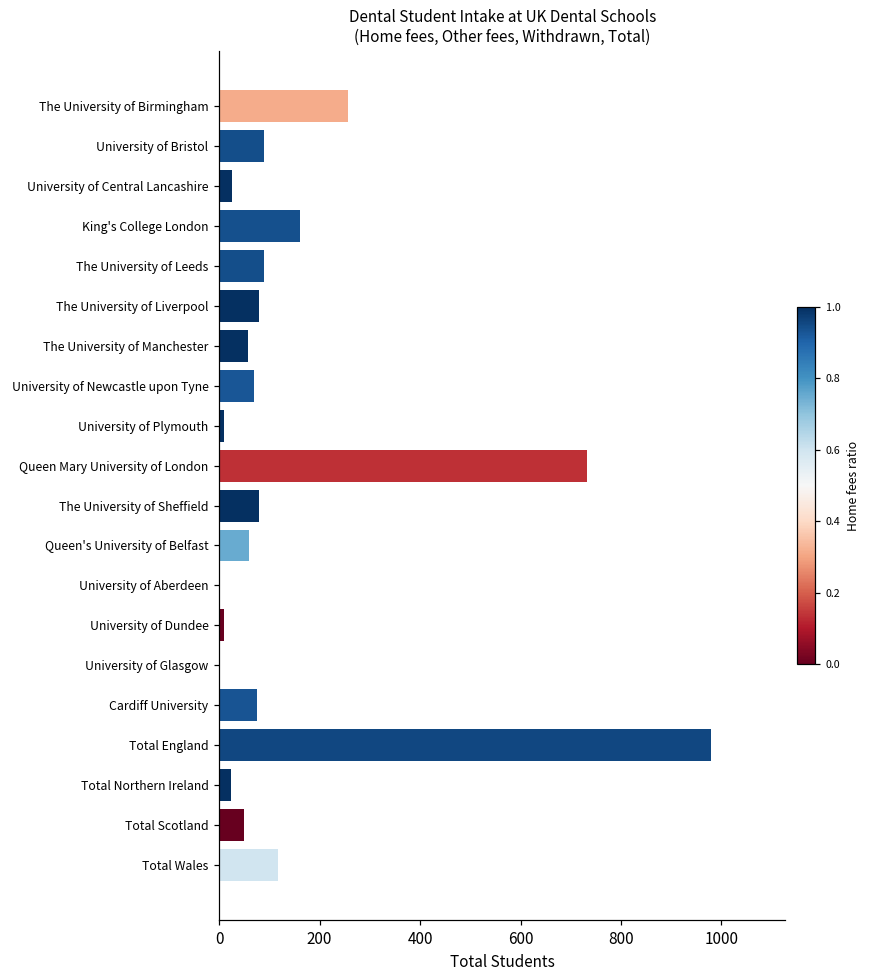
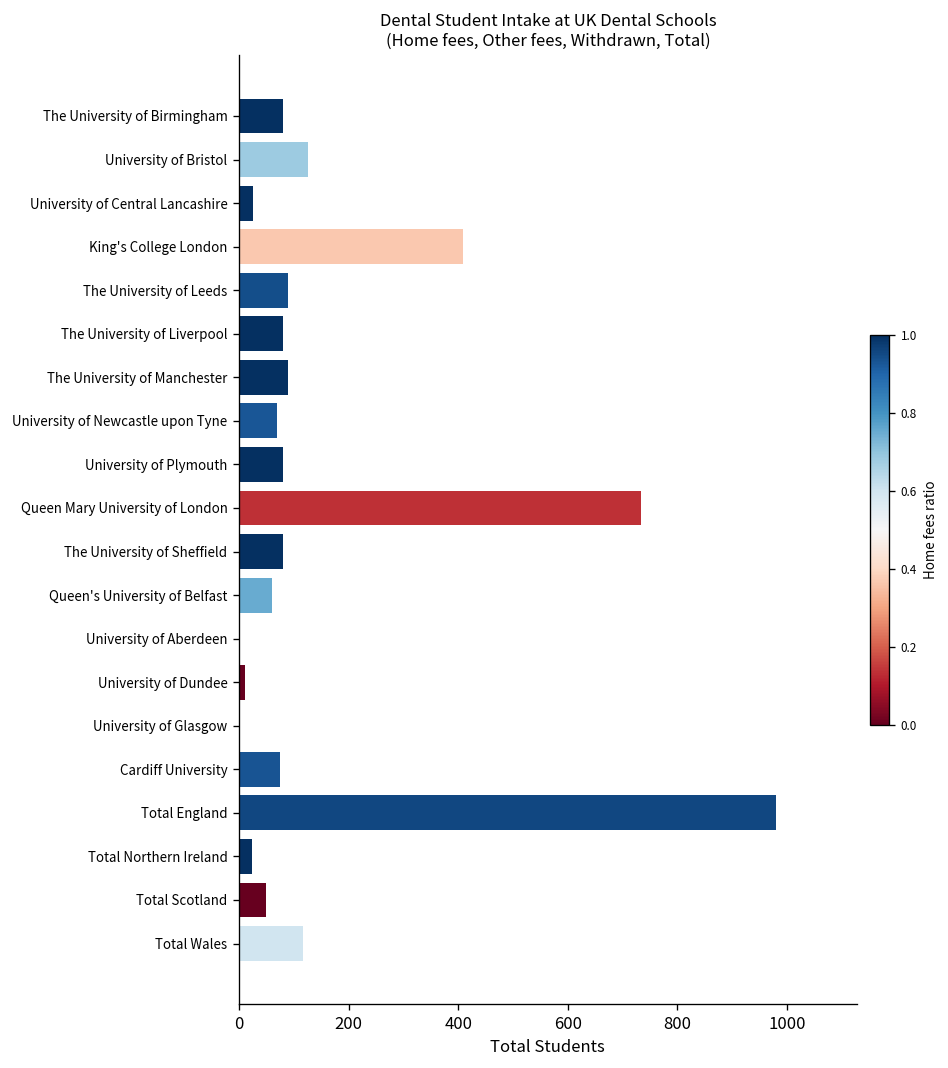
  {
-   "The University of Birmingham": 260,
-   "University of Bristol": 90,
+   "The University of Birmingham": 80,
+   "University of Bristol": 130,
    "University of Central Lancashire": 30,
-   "King's College London": 160,
+   "King's College London": 410,
    "The University of Leeds": 90,
    "The University of Liverpool": 80,
-   "The University of Manchester": 60,
+   "The University of Manchester": 90,
    "University of Newcastle upon Tyne": 70,
-   "University of Plymouth": 10,
+   "University of Plymouth": 80,
    "Queen Mary University of London": 730,
    "The University of Sheffield": 80,
    "Queen's University of Belfast": 60,
    "University of Aberdeen": 0,
    "University of Dundee": 10,
    "University of Glasgow": 0,
    "Cardiff University": 80,
    "Total England": 980,
    "Total Northern Ireland": 20,
    "Total Scotland": 50,
    "Total Wales": 120
  }
